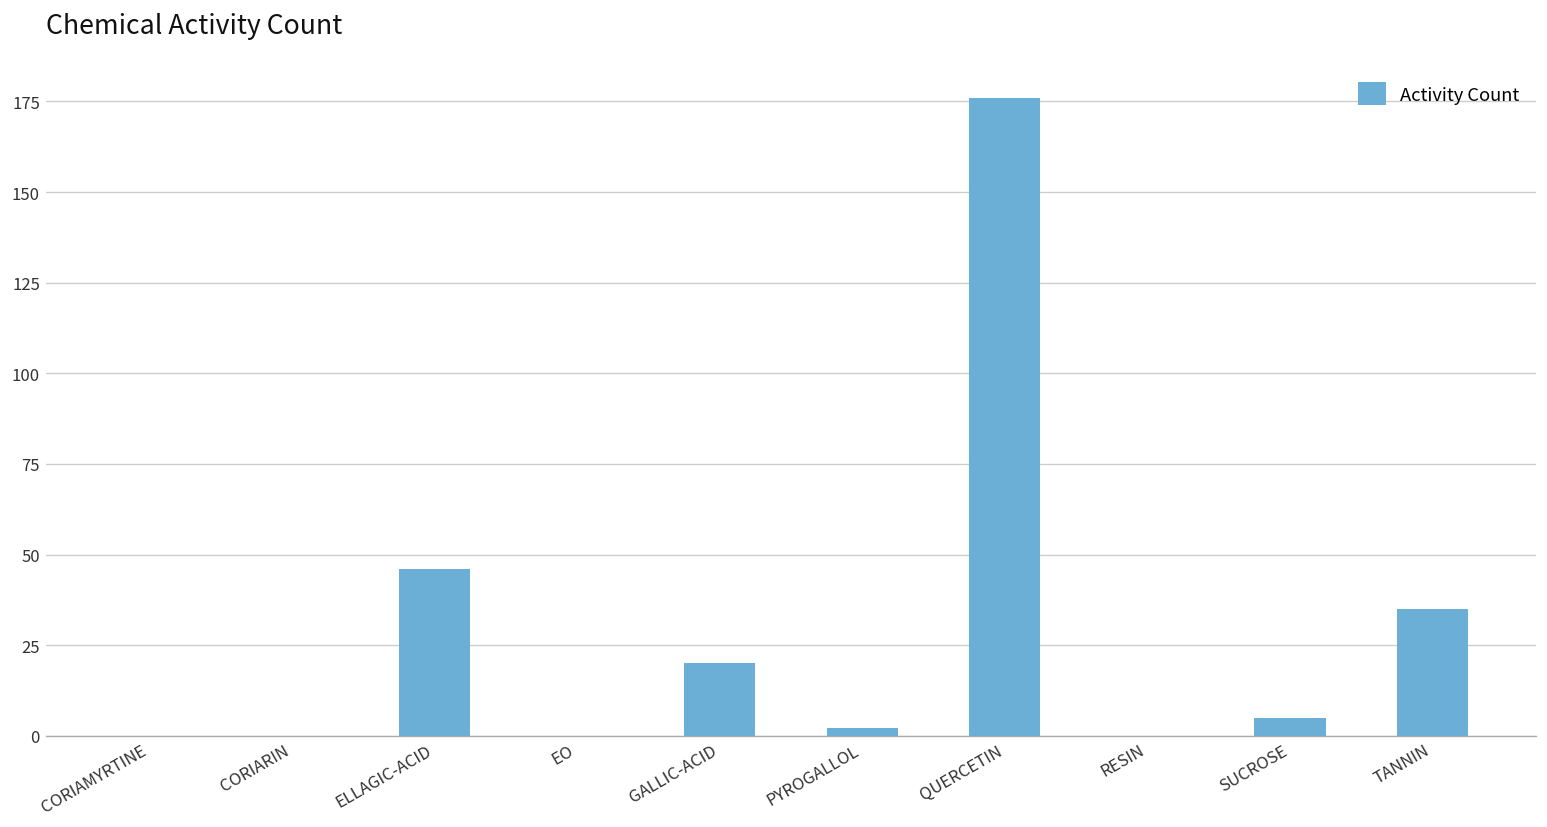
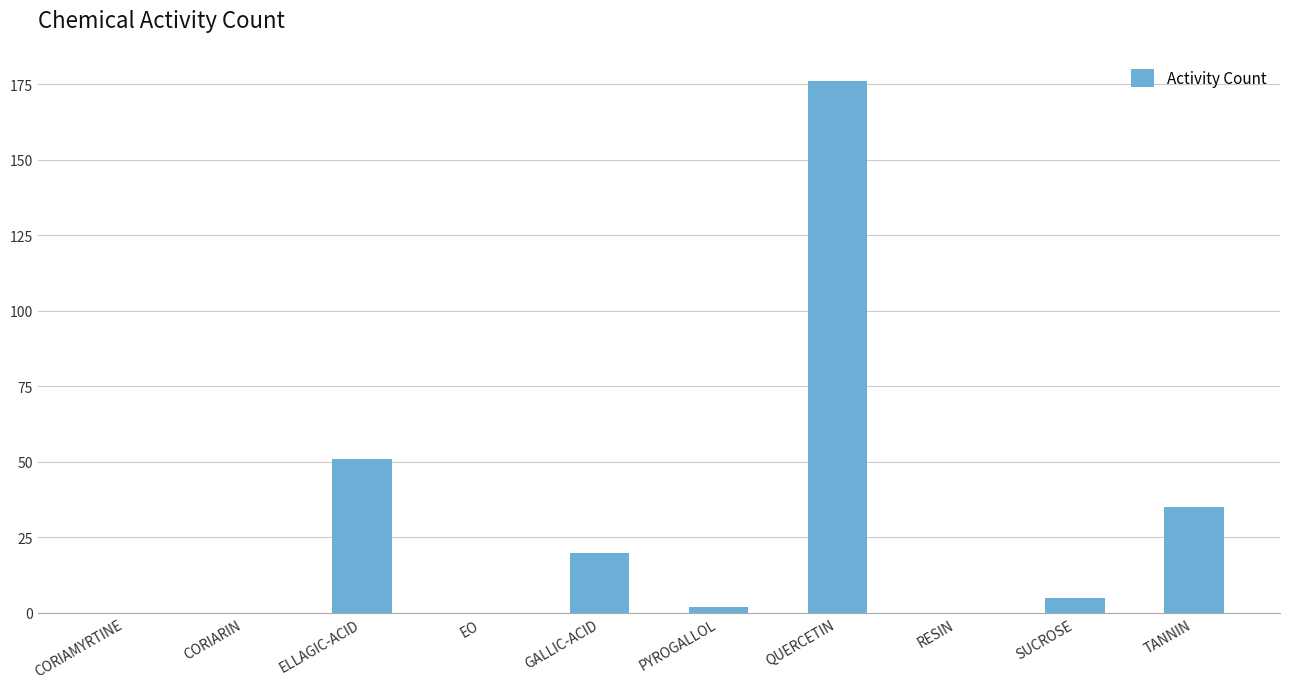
  {
    "CORIAMYRTINE": 0,
    "CORIARIN": 0,
-   "ELLAGIC-ACID": 46,
+   "ELLAGIC-ACID": 51,
    "EO": 0,
    "GALLIC-ACID": 20,
    "PYROGALLOL": 2,
    "QUERCETIN": 176,
    "RESIN": 0,
    "SUCROSE": 5,
    "TANNIN": 35
  }
